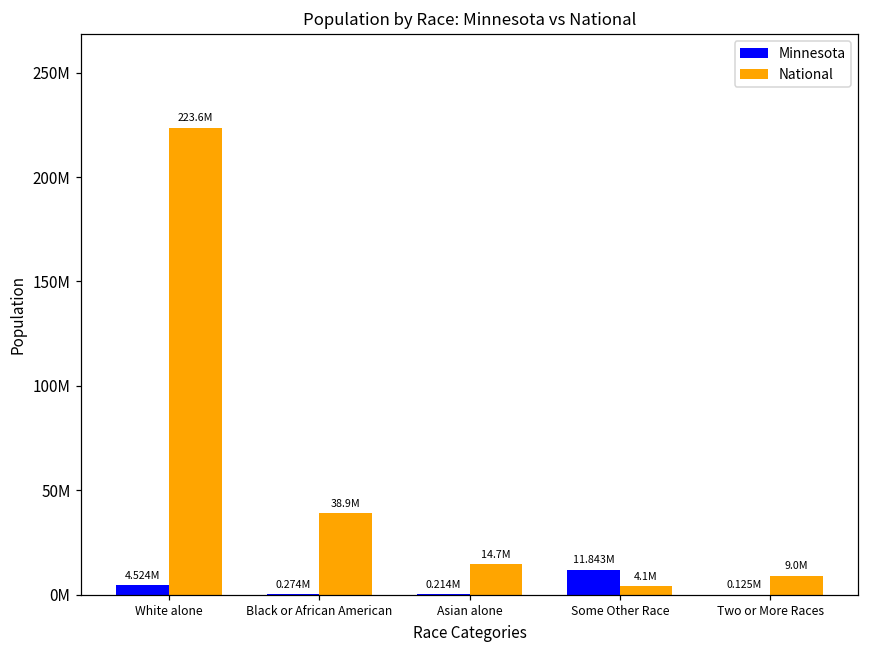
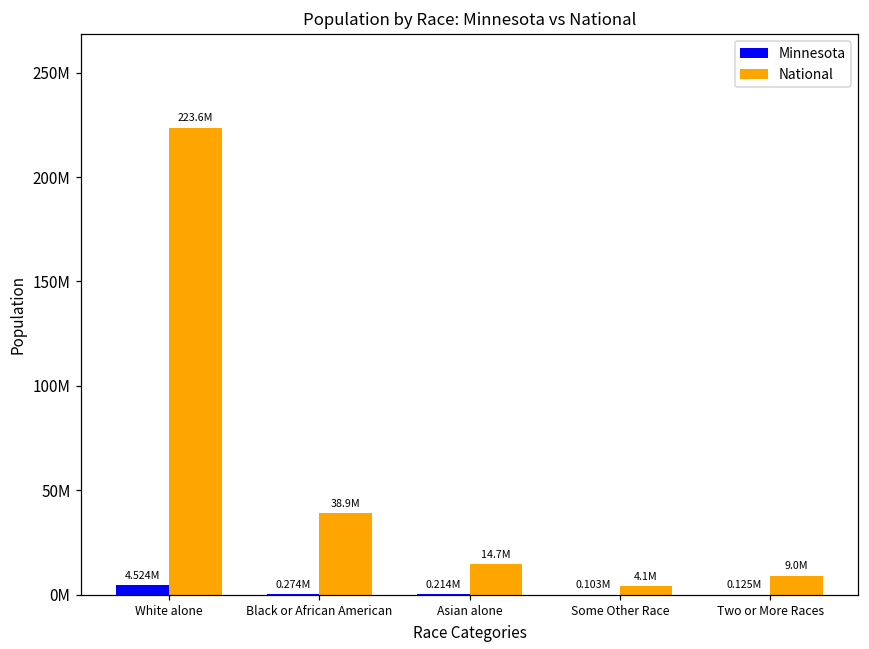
  {
    "Minnesota": {
      "White alone": "4.524M",
      "Black or African American": "0.274M",
      "Asian alone": "0.214M",
-     "Some Other Race": "11.843M",
+     "Some Other Race": "0.103M",
      "Two or More Races": "0.125M"
    },
    "National": {
      "White alone": "223.6M",
      "Black or African American": "38.9M",
      "Asian alone": "14.7M",
      "Some Other Race": "4.1M",
      "Two or More Races": "9.0M"
    }
  }
